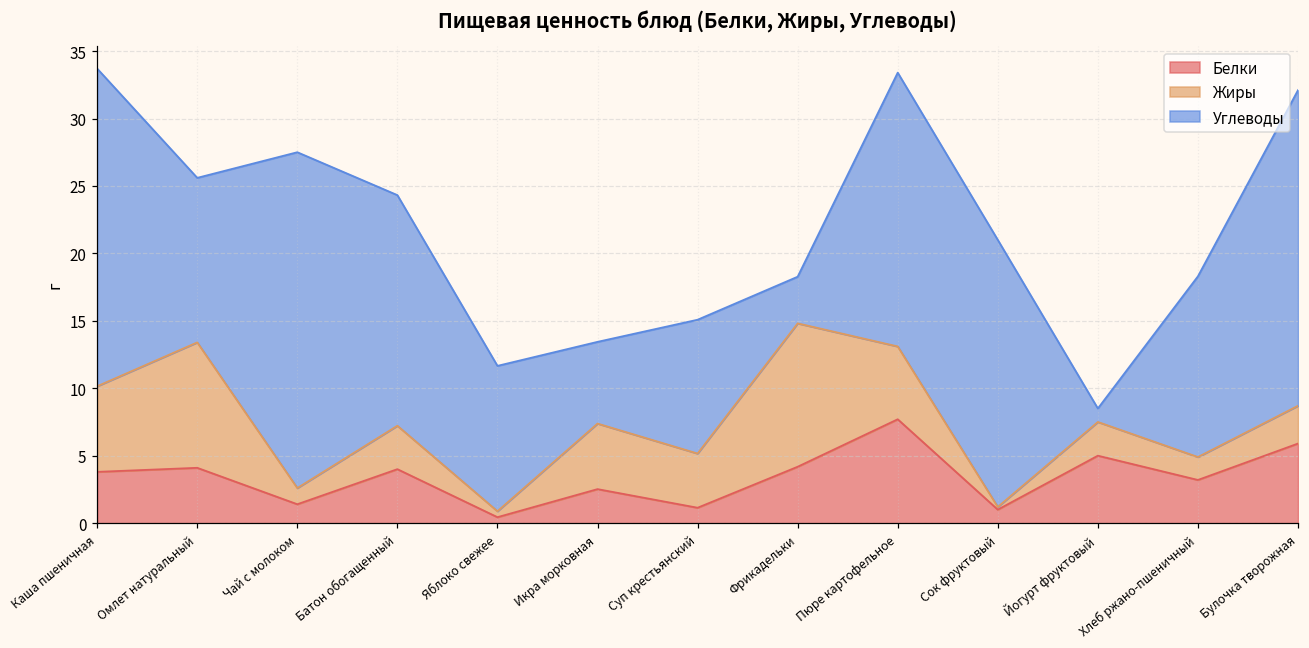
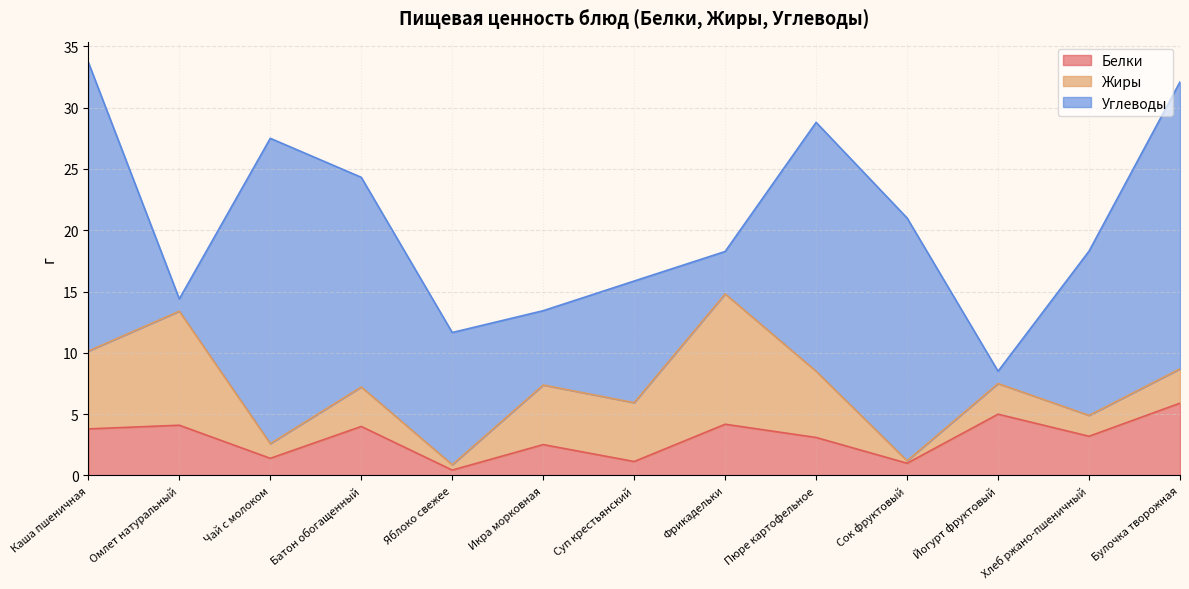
  {
    "Белки": {
      "Каша пшеничная": 3.8,
      "Омлет натуральный": 4.1,
      "Чай с молоком": 1.4,
      "Батон обогащенный": 4.0,
      "Яблоко свежее": 0.4,
      "Икра морковная": 2.5,
      "Суп крестьянский": 1.1,
      "Фрикадельки": 4.2,
-     "Пюре картофельное": 7.7,
+     "Пюре картофельное": 3.1,
      "Йогурт фруктовый": 5.0,
      "Хлеб ржано-пшеничный": 3.2,
      "Булочка творожная": 5.9
    },
    "Жиры": {
      "Каша пшеничная": 6.3,
      "Омлет натуральный": 9.3,
      "Чай с молоком": 1.2,
      "Батон обогащенный": 3.2,
      "Яблоко свежее": 0.4,
      "Икра морковная": 4.9,
-     "Суп крестьянский": 4.0,
+     "Суп крестьянский": 4.8,
      "Фрикадельки": 10.6,
      "Пюре картофельное": 5.4,
      "Йогурт фруктовый": 2.5,
      "Хлеб ржано-пшеничный": 1.7,
      "Булочка творожная": 2.8
    },
    "Углеводы": {
      "Каша пшеничная": 23.6,
-     "Омлет натуральный": 12.2,
+     "Омлет натуральный": 1.0,
      "Чай с молоком": 24.9,
      "Батон обогащенный": 17.1,
      "Яблоко свежее": 10.8,
      "Икра морковная": 6.1,
      "Суп крестьянский": 9.9,
      "Фрикадельки": 3.5,
      "Пюре картофельное": 20.3,
      "Сок фруктовый": 19.8,
      "Йогурт фруктовый": 1.0,
      "Хлеб ржано-пшеничный": 13.4,
      "Булочка творожная": 23.4
    }
  }
